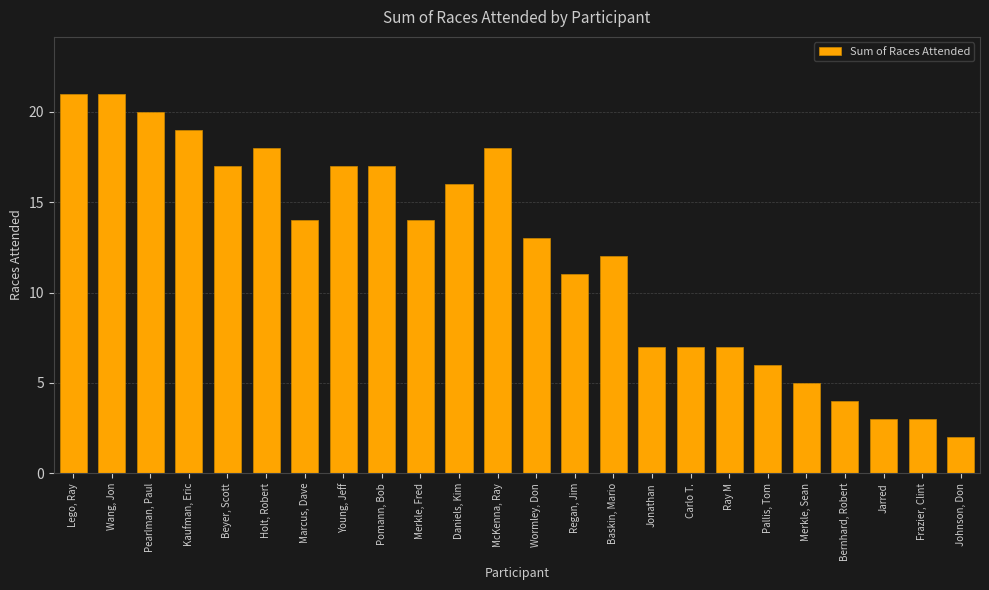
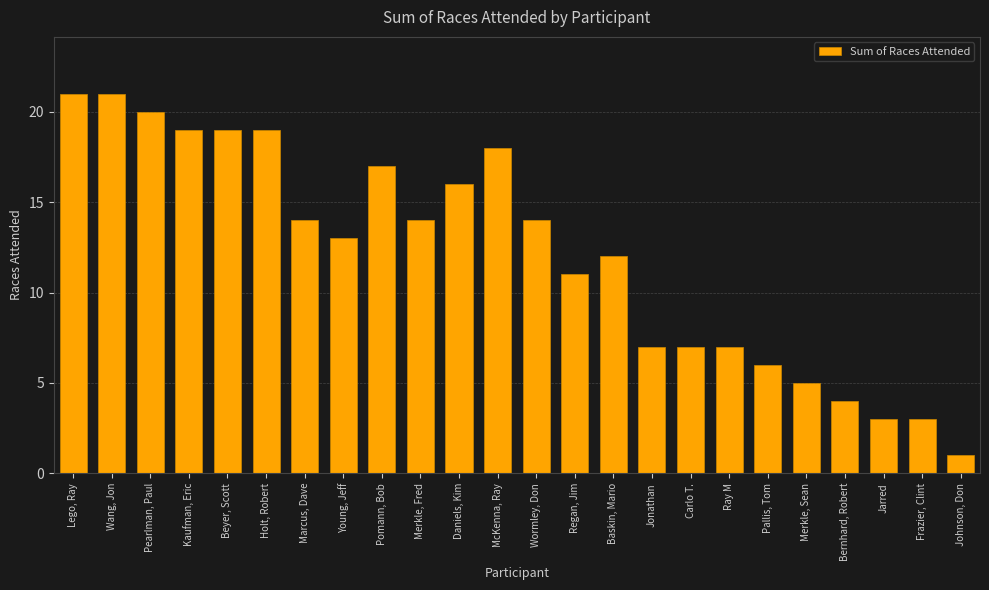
  {
    "Lego, Ray": 21,
    "Wang, Jon": 21,
    "Pearlman, Paul": 20,
    "Kaufman, Eric": 19,
-   "Beyer, Scott": 17,
-   "Holt, Robert": 18,
+   "Beyer, Scott": 19,
+   "Holt, Robert": 19,
    "Marcus, Dave": 14,
-   "Young, Jeff": 17,
+   "Young, Jeff": 13,
    "Pomann, Bob": 17,
    "Merkle, Fred": 14,
    "Daniels, Kim": 16,
    "McKenna, Ray": 18,
-   "Wormley, Don": 13,
+   "Wormley, Don": 14,
    "Regan, Jim": 11,
    "Baskin, Mario": 12,
    "Jonathan": 7,
    "Carlo T.": 7,
    "Ray M": 7,
    "Pallis, Tom": 6,
    "Merkle, Sean": 5,
    "Bernhard, Robert": 4,
    "Jarred": 3,
    "Frazier, Clint": 3,
-   "Johnson, Don": 2
+   "Johnson, Don": 1
  }
